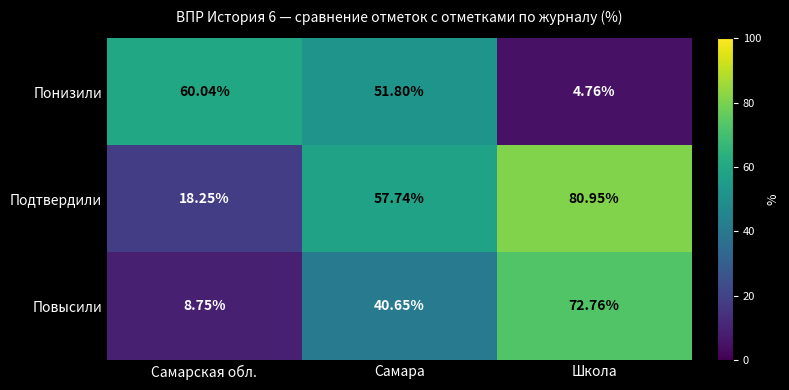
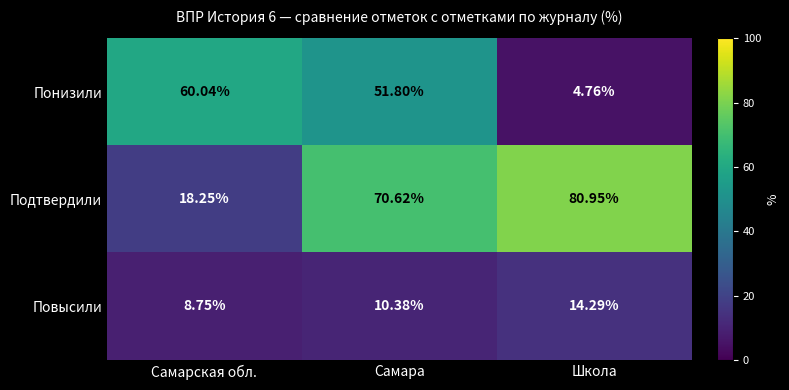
  {
    "Понизили": {
      "Самарская обл.": "60.04%",
      "Самара": "51.80%",
      "Школа": "4.76%"
    },
    "Подтвердили": {
      "Самарская обл.": "18.25%",
-     "Самара": "57.74%",
+     "Самара": "70.62%",
      "Школа": "80.95%"
    },
    "Повысили": {
      "Самарская обл.": "8.75%",
-     "Самара": "40.65%",
-     "Школа": "72.76%"
+     "Самара": "10.38%",
+     "Школа": "14.29%"
    }
  }
